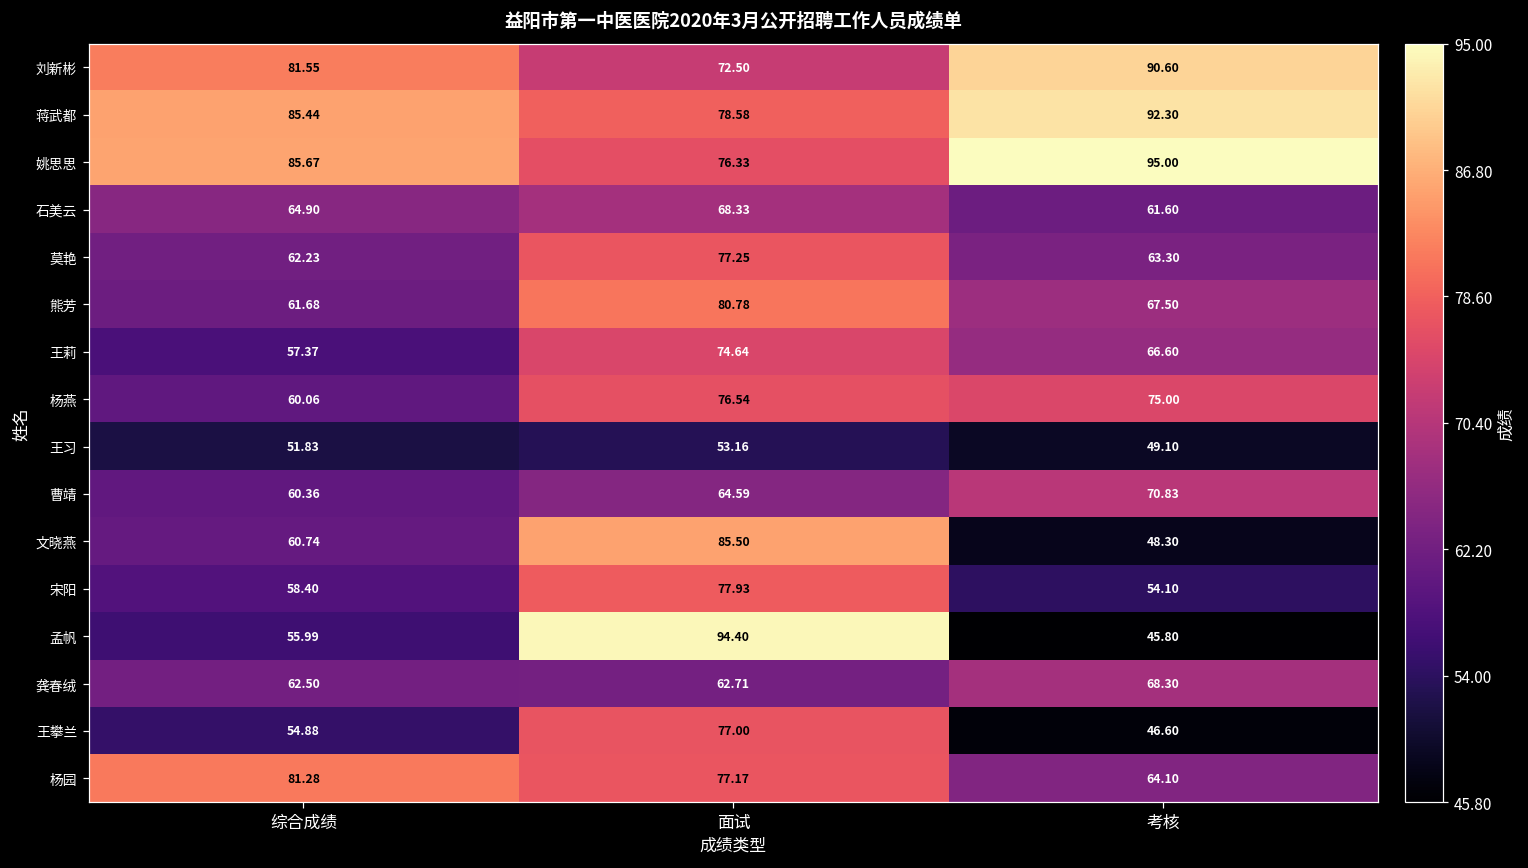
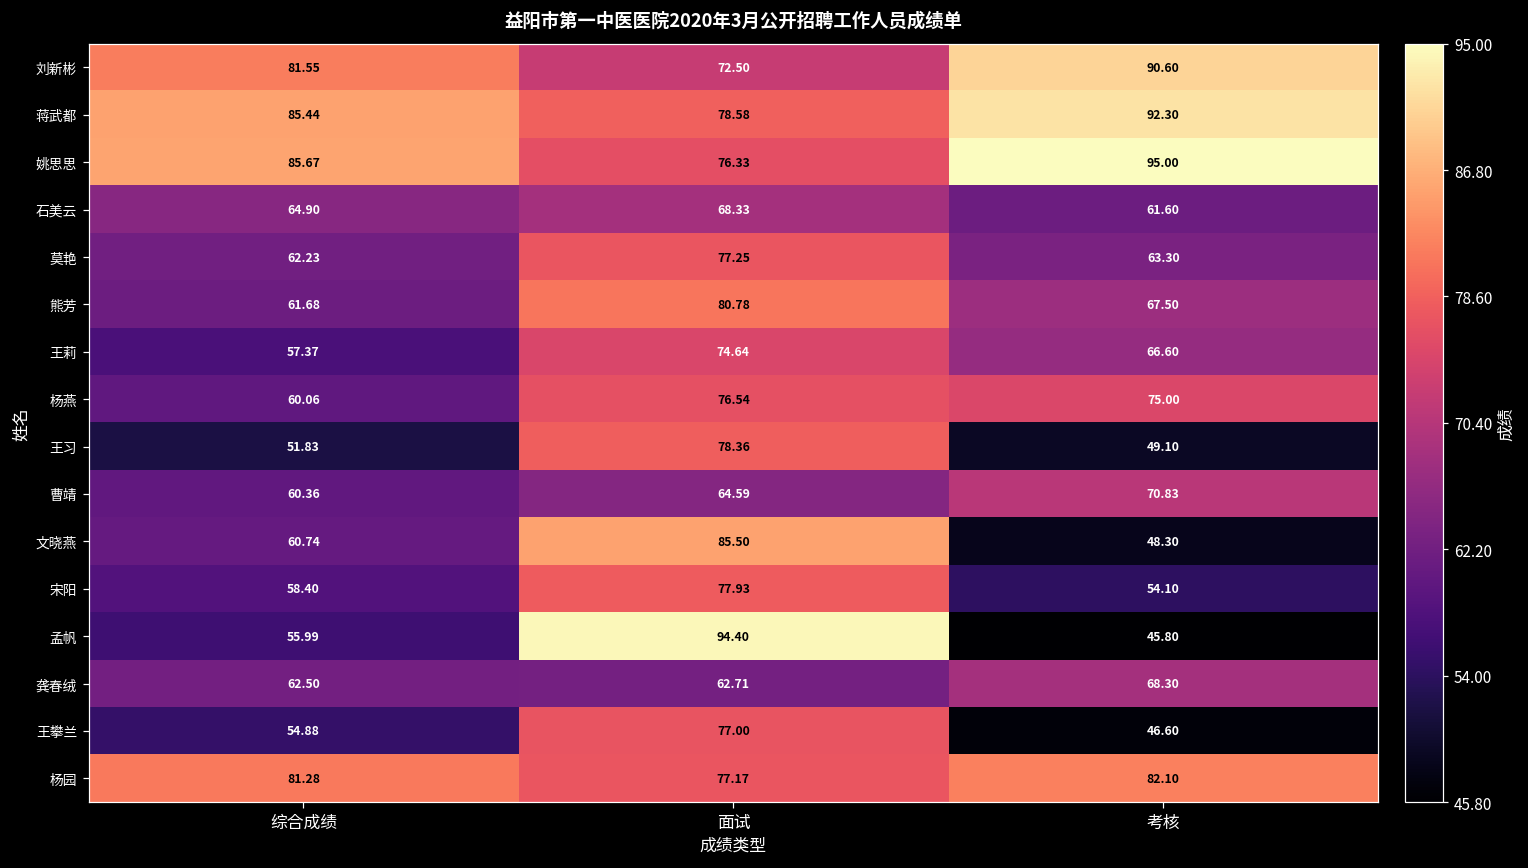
  {
    "刘新彬": {
      "综合成绩": 81.55,
      "面试": 72.50,
      "考核": 90.60
    },
    "蒋武都": {
      "综合成绩": 85.44,
      "面试": 78.58,
      "考核": 92.30
    },
    "姚思思": {
      "综合成绩": 85.67,
      "面试": 76.33,
      "考核": 95.00
    },
    "石美云": {
      "综合成绩": 64.90,
      "面试": 68.33,
      "考核": 61.60
    },
    "莫艳": {
      "综合成绩": 62.23,
      "面试": 77.25,
      "考核": 63.30
    },
    "熊芳": {
      "综合成绩": 61.68,
      "面试": 80.78,
      "考核": 67.50
    },
    "王莉": {
      "综合成绩": 57.37,
      "面试": 74.64,
      "考核": 66.60
    },
    "杨燕": {
      "综合成绩": 60.06,
      "面试": 76.54,
      "考核": 75.00
    },
    "王习": {
      "综合成绩": 51.83,
-     "面试": 53.16,
+     "面试": 78.36,
      "考核": 49.10
    },
    "曹靖": {
      "综合成绩": 60.36,
      "面试": 64.59,
      "考核": 70.83
    },
    "文晓燕": {
      "综合成绩": 60.74,
      "面试": 85.50,
      "考核": 48.30
    },
    "宋阳": {
      "综合成绩": 58.40,
      "面试": 77.93,
      "考核": 54.10
    },
    "孟帆": {
      "综合成绩": 55.99,
      "面试": 94.40,
      "考核": 45.80
    },
    "龚春绒": {
      "综合成绩": 62.50,
      "面试": 62.71,
      "考核": 68.30
    },
    "王攀兰": {
      "综合成绩": 54.88,
      "面试": 77.00,
      "考核": 46.60
    },
    "杨园": {
      "综合成绩": 81.28,
      "面试": 77.17,
-     "考核": 64.10
+     "考核": 82.10
    }
  }
